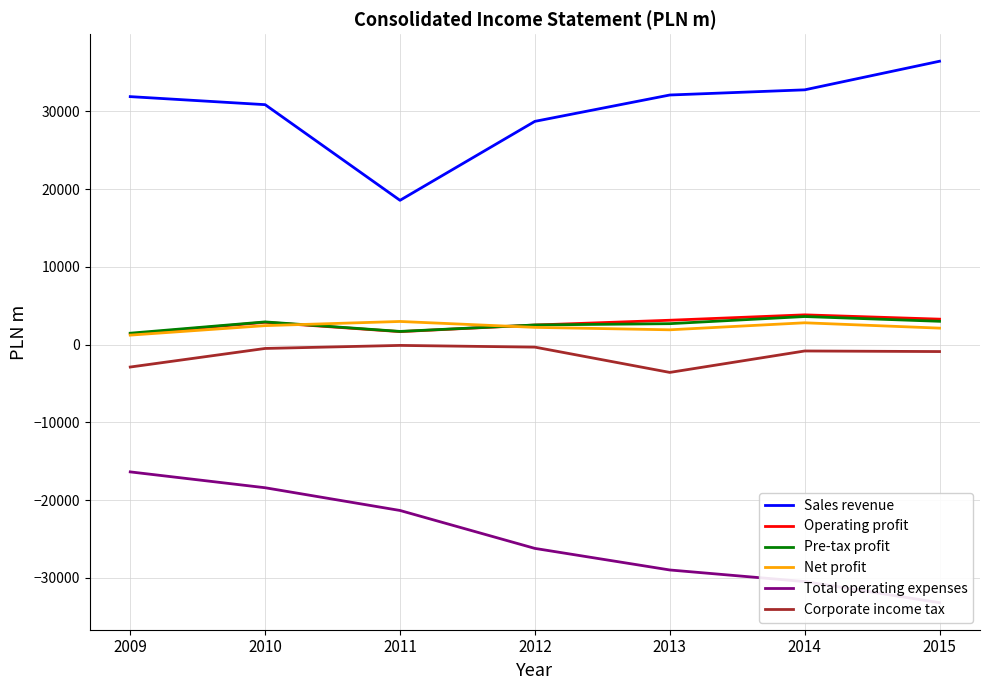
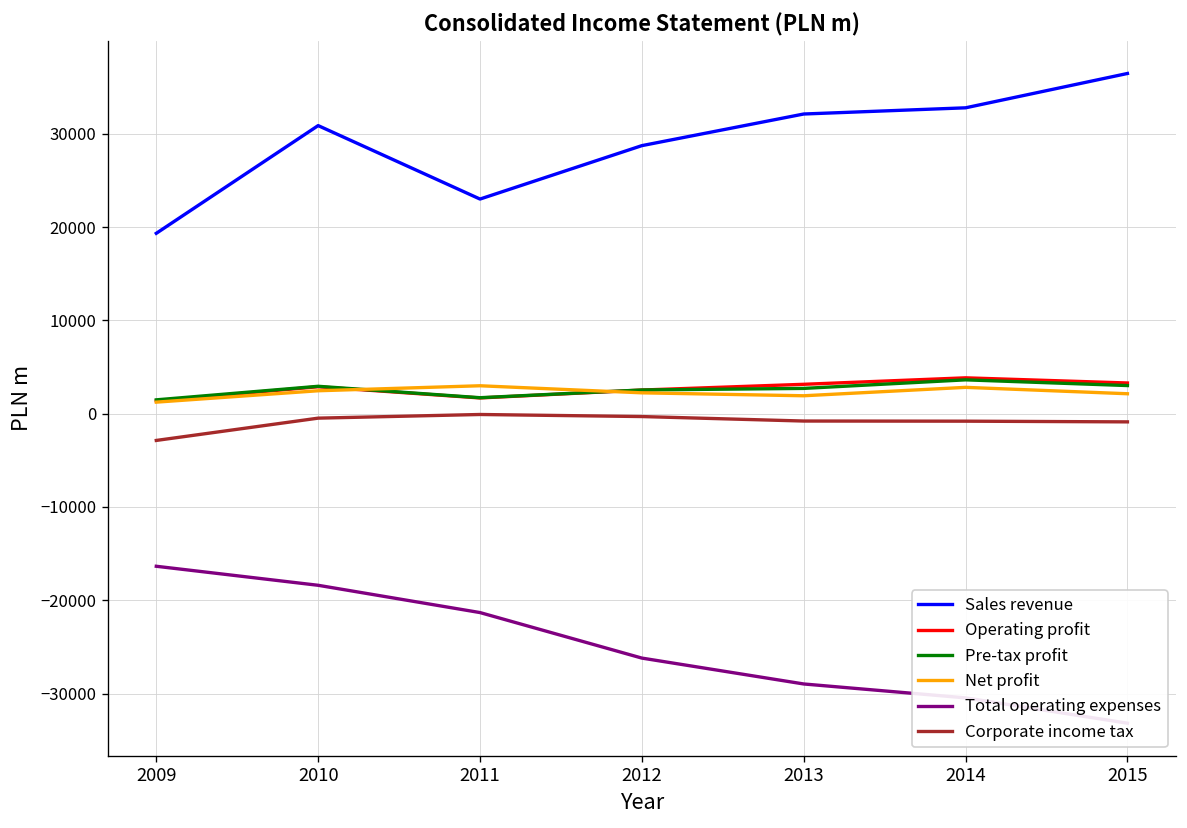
  {
    "Sales revenue": {
-     "2009": 32000,
+     "2009": 19000,
      "2010": 31000,
-     "2011": 19000,
+     "2011": 23000,
      "2012": 29000,
      "2013": 32000,
      "2014": 33000,
      "2015": 36000
    },
    "Operating profit": {
      "2013": 3000
    },
    "Pre-tax profit": {
      "2013": 3000
    },
    "Net profit": {
      "2010": 2000,
      "2011": 3000,
      "2013": 2000,
      "2014": 3000,
      "2015": 2000
    },
    "Total operating expenses": {
      "2009": -16000,
      "2010": -18000,
      "2011": -21000,
      "2012": -26000,
      "2013": -29000
    },
    "Corporate income tax": {
      "2009": -3000,
      "2010": 0,
      "2011": 0,
      "2012": 0,
-     "2013": -4000,
+     "2013": -1000,
      "2014": -1000,
      "2015": -1000
    }
  }
